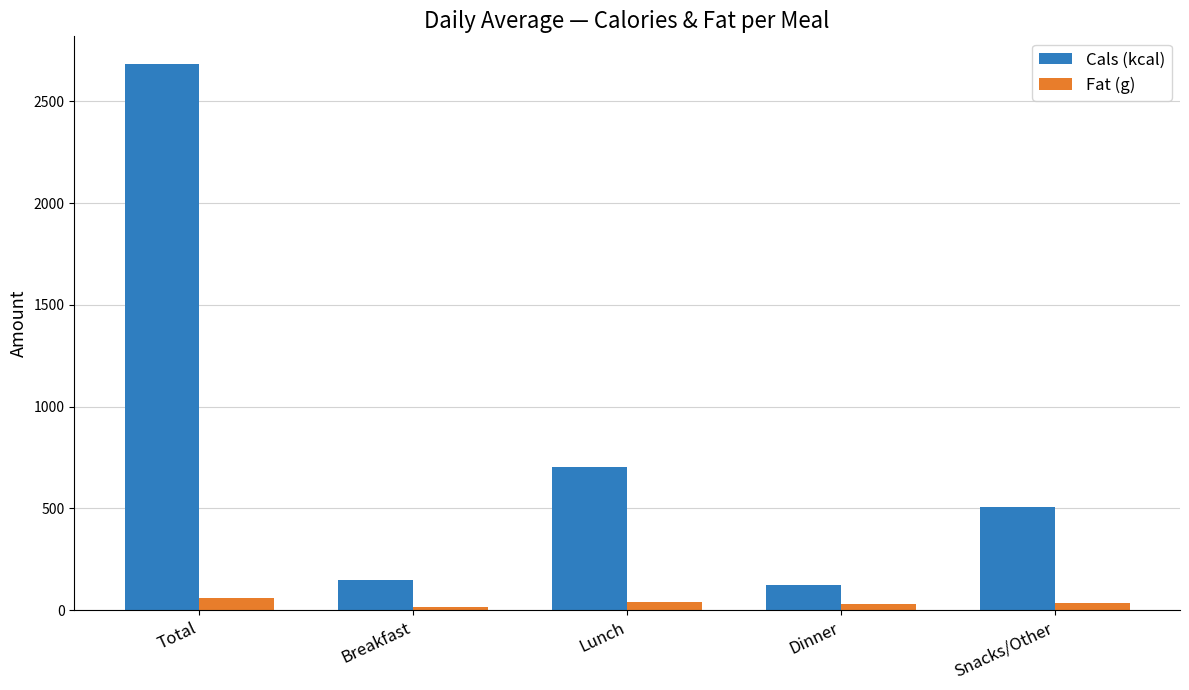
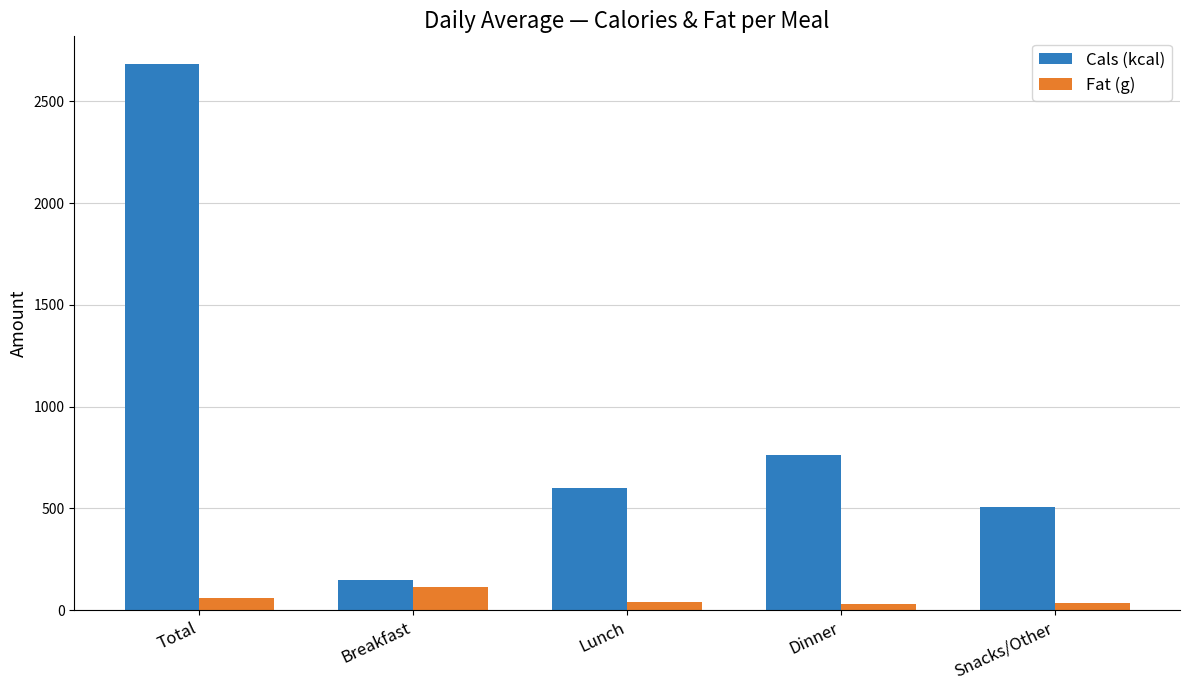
  {
    "Cals (kcal)": {
      "Total": 2690,
      "Breakfast": 150,
-     "Lunch": 700,
-     "Dinner": 120,
+     "Lunch": 600,
+     "Dinner": 760,
      "Snacks/Other": 510
    },
    "Fat (g)": {
      "Total": 60,
-     "Breakfast": 20,
+     "Breakfast": 110,
      "Lunch": 40,
      "Dinner": 30,
      "Snacks/Other": 30
    }
  }
